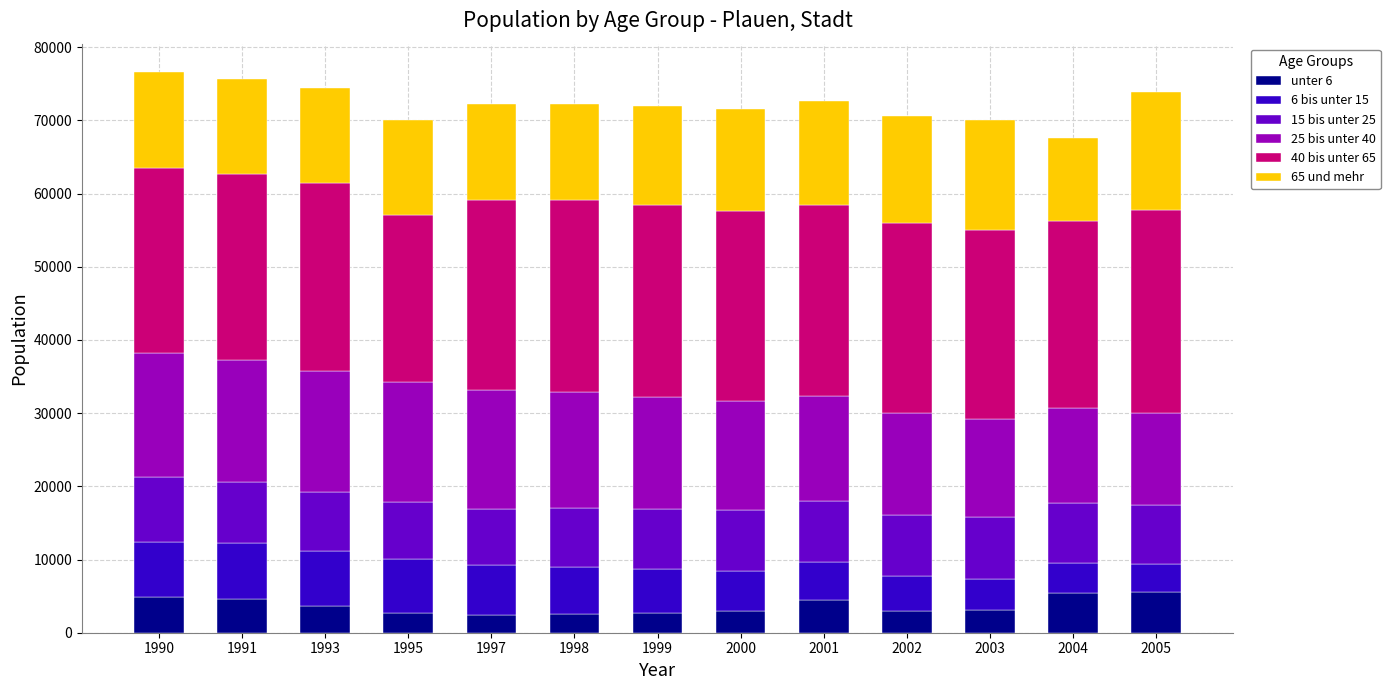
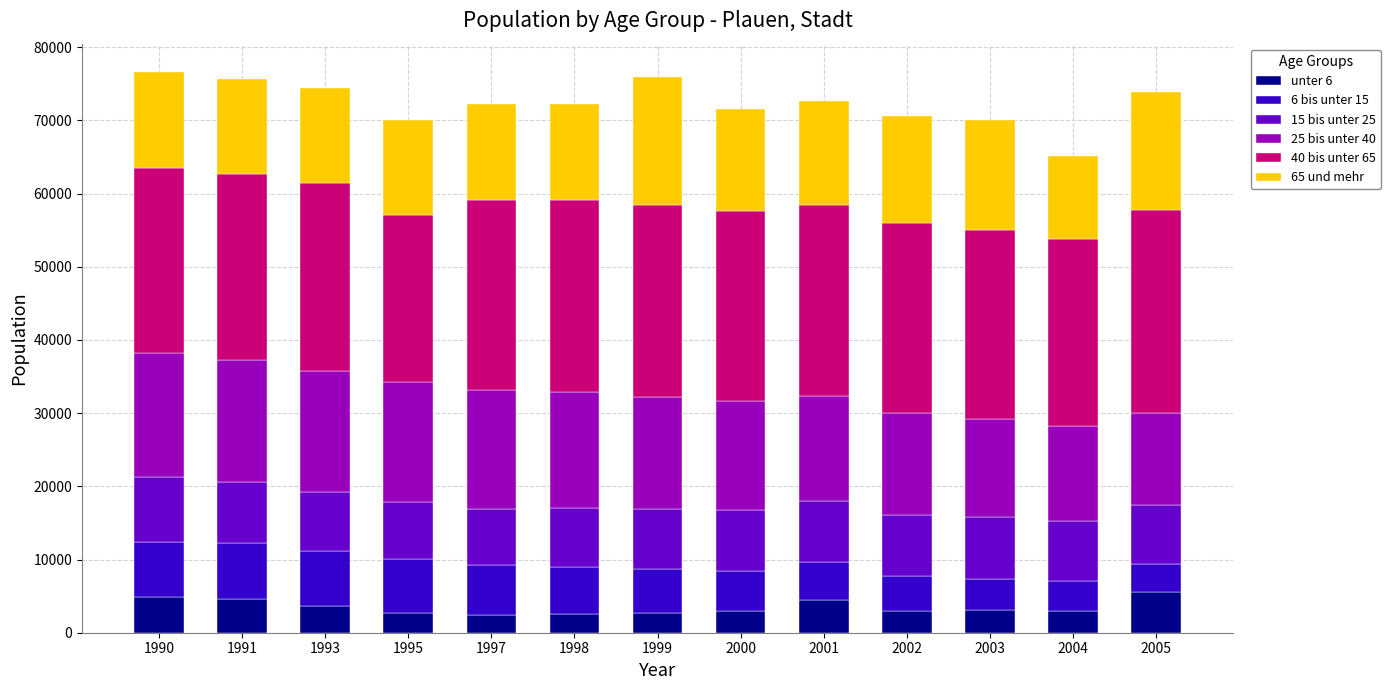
  {
    "unter 6": {
      "1990": 5000,
      "1991": 5000,
      "1993": 4000,
      "1995": 3000,
      "1997": 2000,
      "1998": 3000,
      "1999": 3000,
      "2000": 3000,
      "2001": 4000,
      "2002": 3000,
      "2003": 3000,
-     "2004": 5000,
+     "2004": 3000,
      "2005": 6000
    },
    "40 bis unter 65": {
      "1990": 25000,
      "1991": 25000,
      "1993": 26000,
      "1995": 23000,
      "1997": 26000,
      "1998": 26000,
      "1999": 26000,
      "2000": 26000,
      "2001": 26000,
      "2002": 26000,
      "2003": 26000,
      "2004": 26000,
      "2005": 28000
    },
    "65 und mehr": {
      "1990": 13000,
      "1991": 13000,
      "1993": 13000,
      "1995": 13000,
      "1997": 13000,
      "1998": 13000,
-     "1999": 14000,
+     "1999": 18000,
      "2000": 14000,
      "2001": 14000,
      "2002": 15000,
      "2003": 15000,
      "2004": 11000,
      "2005": 16000
    }
  }
